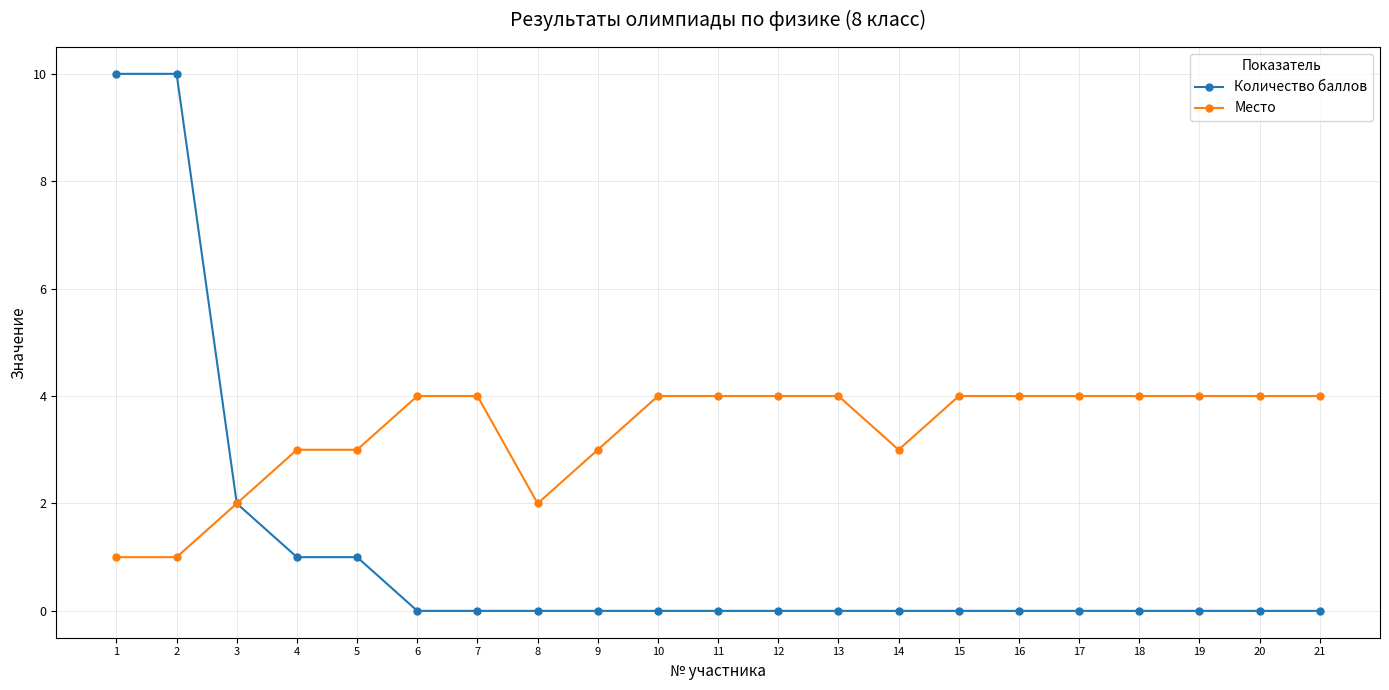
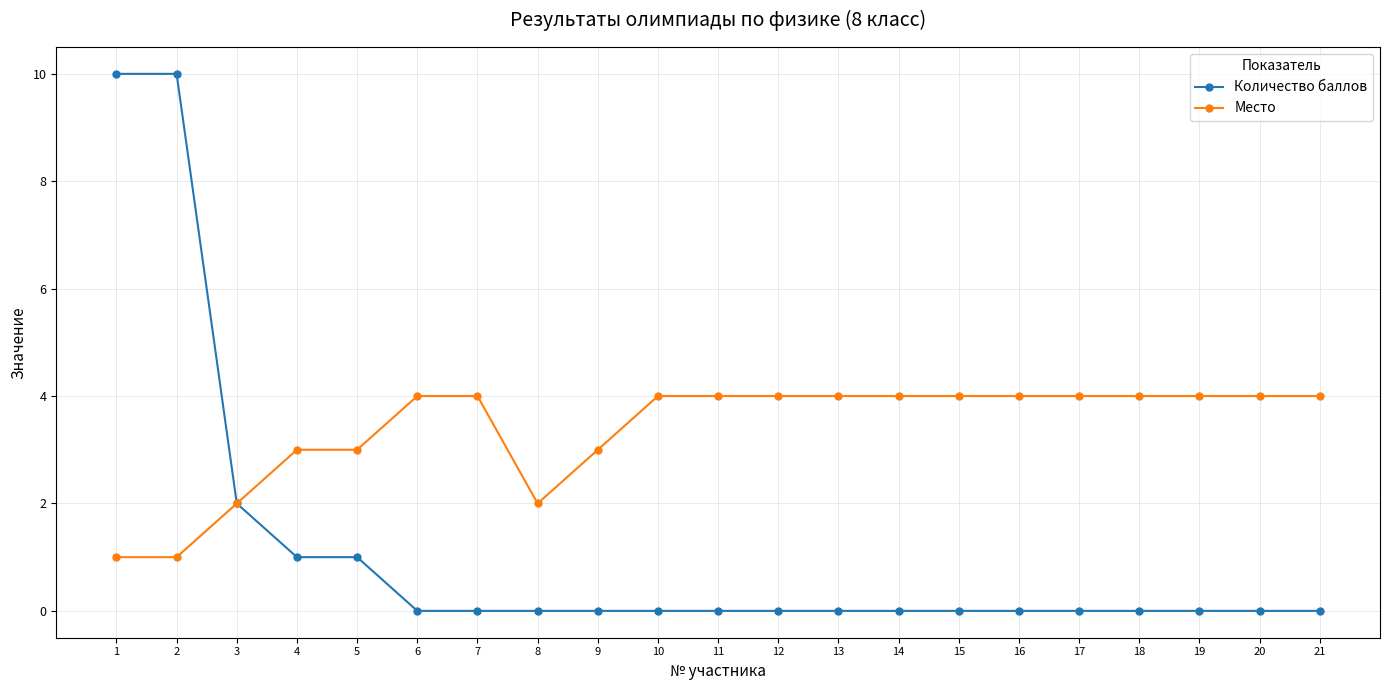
  {
    "Количество баллов": {
      "1": 10,
      "2": 10,
      "4": 1,
      "5": 1,
      "6": 0,
      "7": 0,
      "8": 0,
      "9": 0,
      "10": 0,
      "11": 0,
      "12": 0,
      "13": 0,
      "14": 0,
      "15": 0,
      "16": 0,
      "17": 0,
      "18": 0,
      "19": 0,
      "20": 0,
      "21": 0
    },
    "Место": {
      "1": 1,
      "2": 1,
      "4": 3,
      "5": 3,
      "6": 4,
      "7": 4,
      "8": 2,
      "9": 3,
      "10": 4,
      "11": 4,
      "12": 4,
      "13": 4,
-     "14": 3,
+     "14": 4,
      "15": 4,
      "16": 4,
      "17": 4,
      "18": 4,
      "19": 4,
      "20": 4,
      "21": 4
    }
  }
